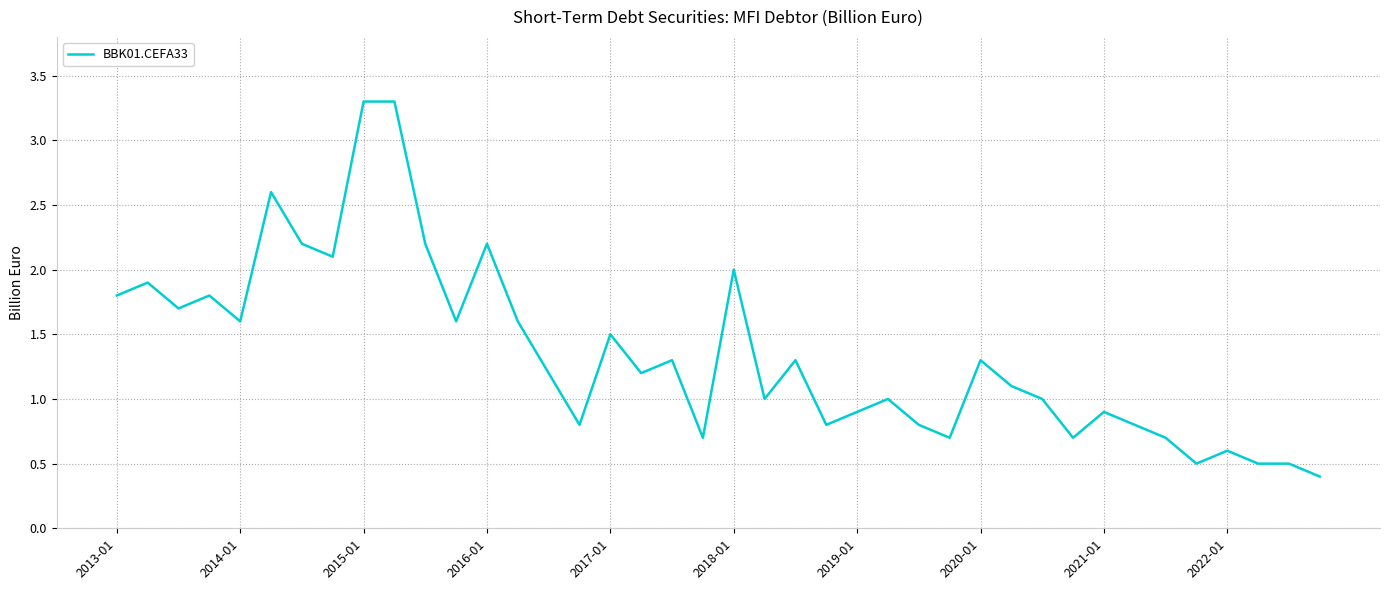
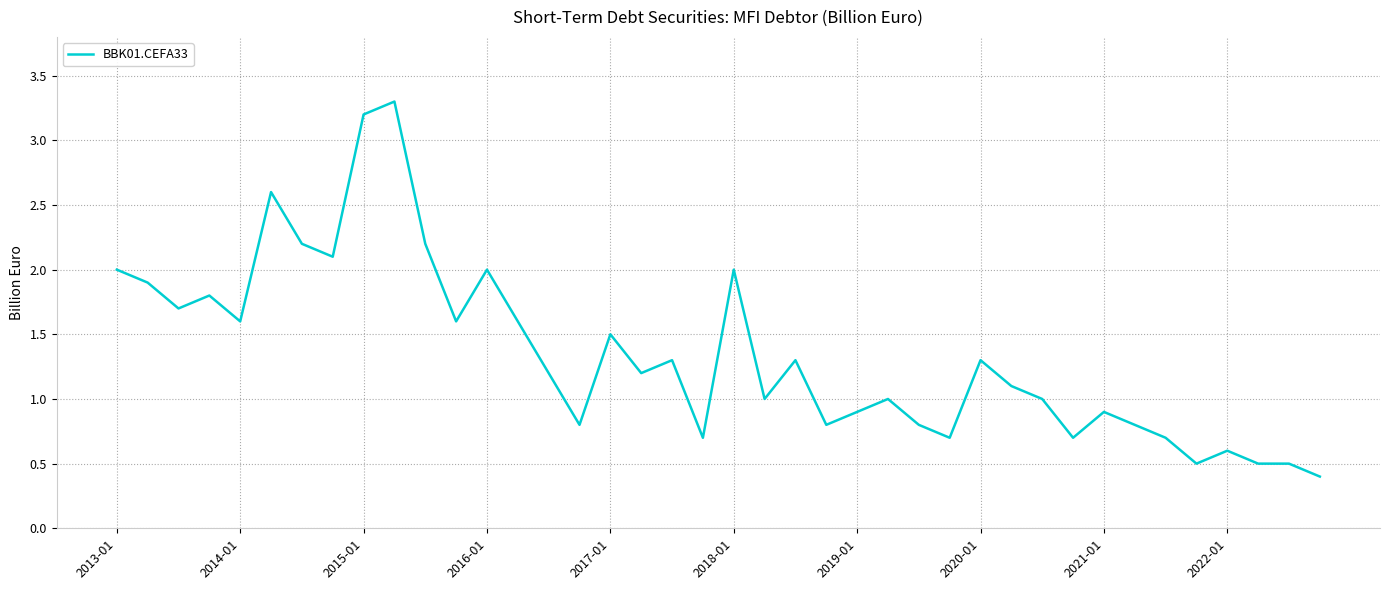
  {
-   "2013-01": 1.8,
+   "2013-01": 2.0,
    "2014-01": 1.6,
-   "2015-01": 3.3,
-   "2016-01": 2.2,
+   "2015-01": 3.2,
+   "2016-01": 2.0,
    "2017-01": 1.5,
    "2018-01": 2.0,
    "2019-01": 0.9,
    "2020-01": 1.3,
    "2021-01": 0.9,
    "2022-01": 0.6
  }
